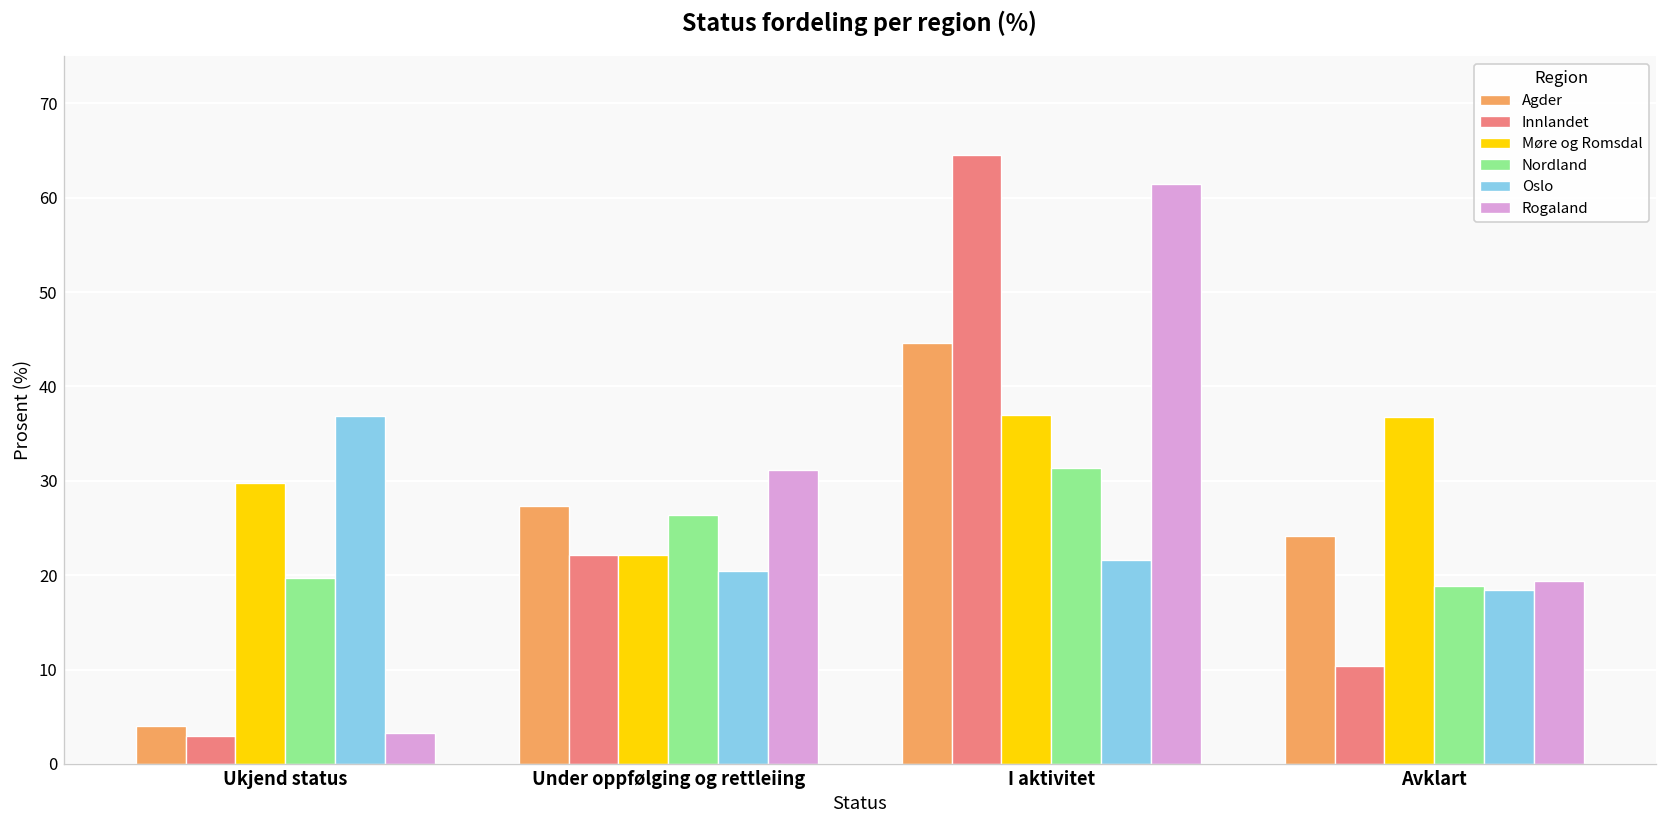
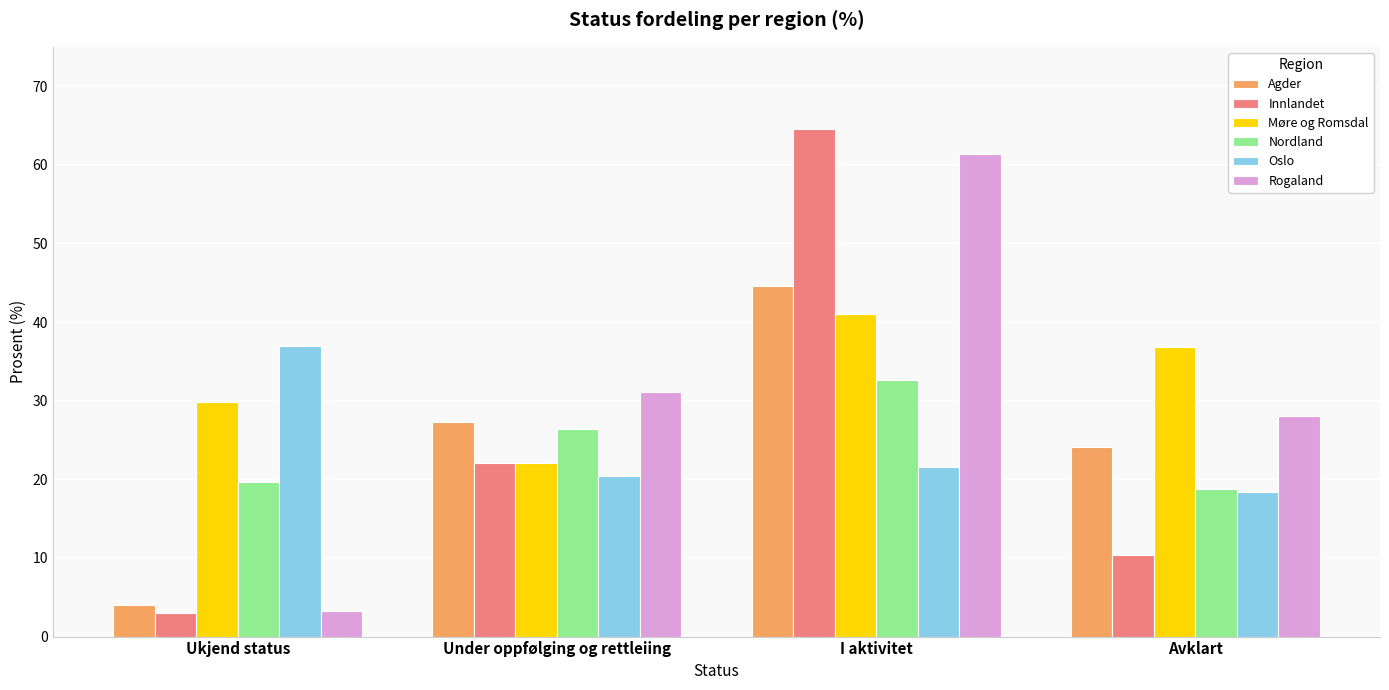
  {
    "Møre og Romsdal": {
      "Ukjend status": 30,
      "Under oppfølging og rettleiing": 22,
-     "I aktivitet": 37,
+     "I aktivitet": 41,
      "Avklart": 37
    },
    "Nordland": {
      "Ukjend status": 20,
      "Under oppfølging og rettleiing": 26,
-     "I aktivitet": 31,
+     "I aktivitet": 33,
      "Avklart": 19
    },
    "Oslo": {
      "Ukjend status": 37,
      "Under oppfølging og rettleiing": 20,
      "I aktivitet": 22,
      "Avklart": 18
    },
    "Rogaland": {
      "Ukjend status": 3,
      "Under oppfølging og rettleiing": 31,
      "I aktivitet": 61,
-     "Avklart": 19
+     "Avklart": 28
    }
  }
